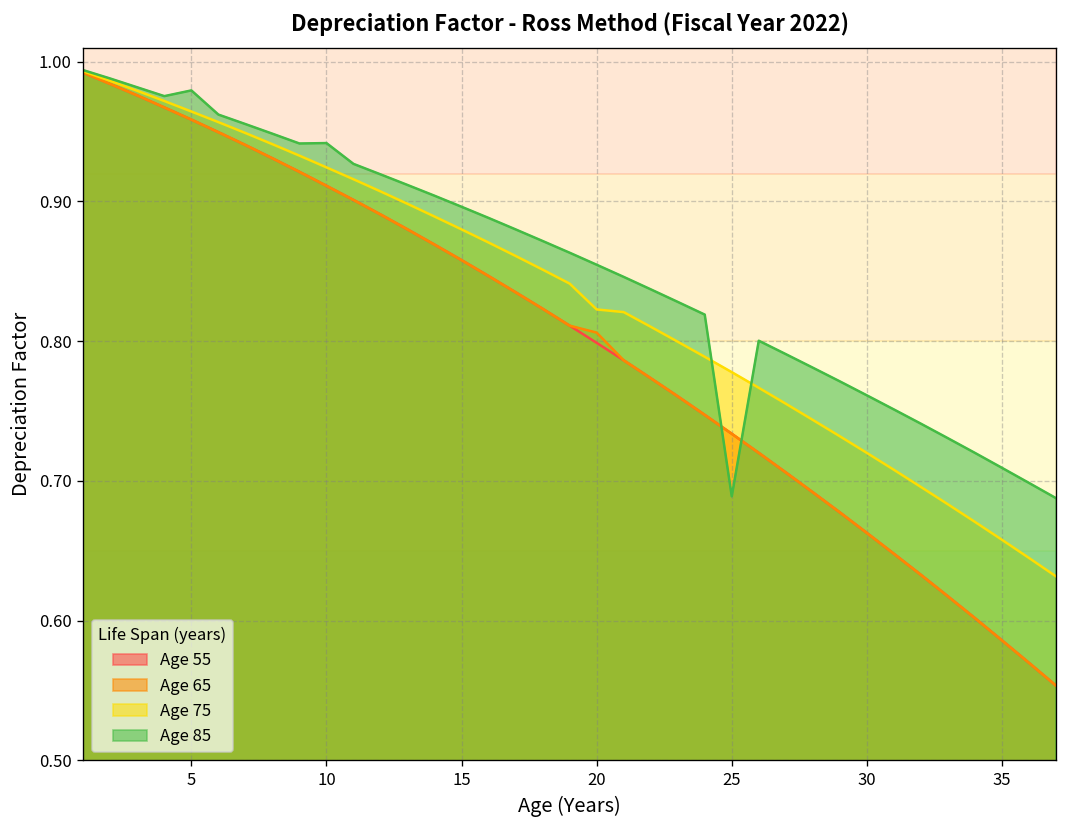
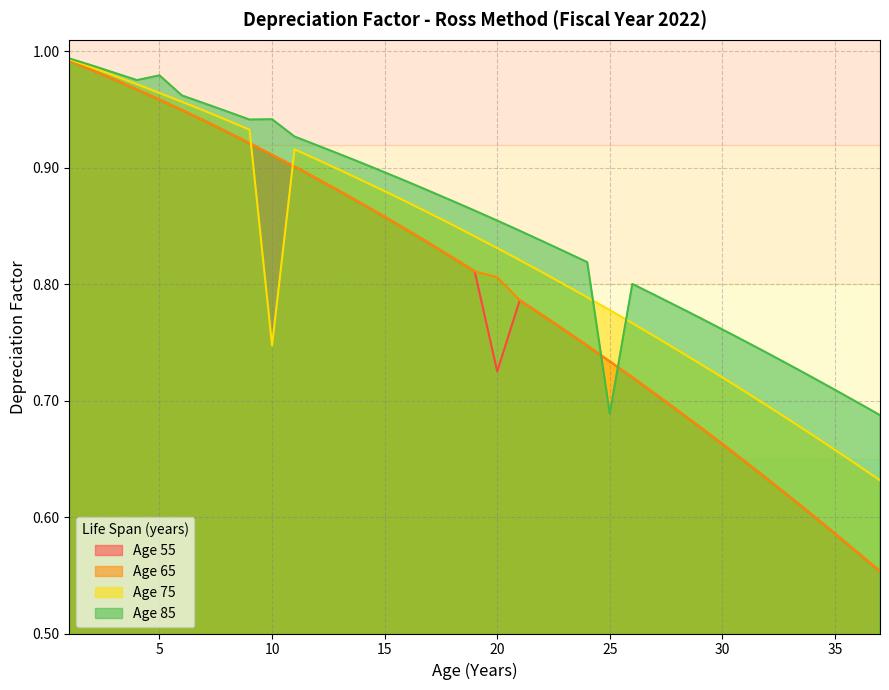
  {
    "Age 55": {
-     "20": 0.799
+     "20": 0.725
    },
    "Age 65": {
      "20": 0.806
    },
    "Age 75": {
      "5": 0.964,
-     "10": 0.924,
+     "10": 0.747,
      "15": 0.880,
-     "20": 0.823,
+     "20": 0.831,
      "25": 0.778,
      "30": 0.720,
      "35": 0.658
    },
    "Age 85": {
      "5": 0.980,
      "10": 0.942,
      "15": 0.896,
      "20": 0.855,
      "25": 0.689,
      "30": 0.761,
      "35": 0.709
    }
  }
